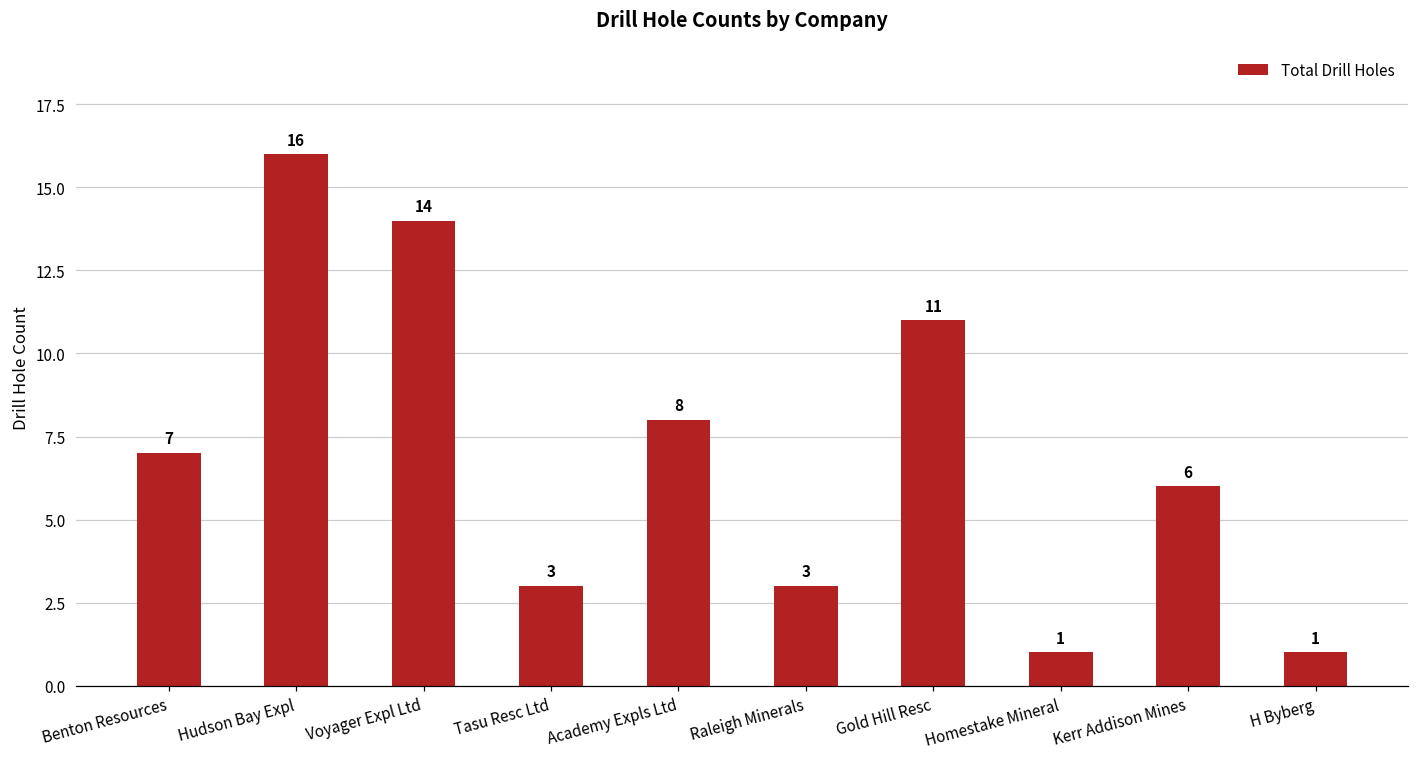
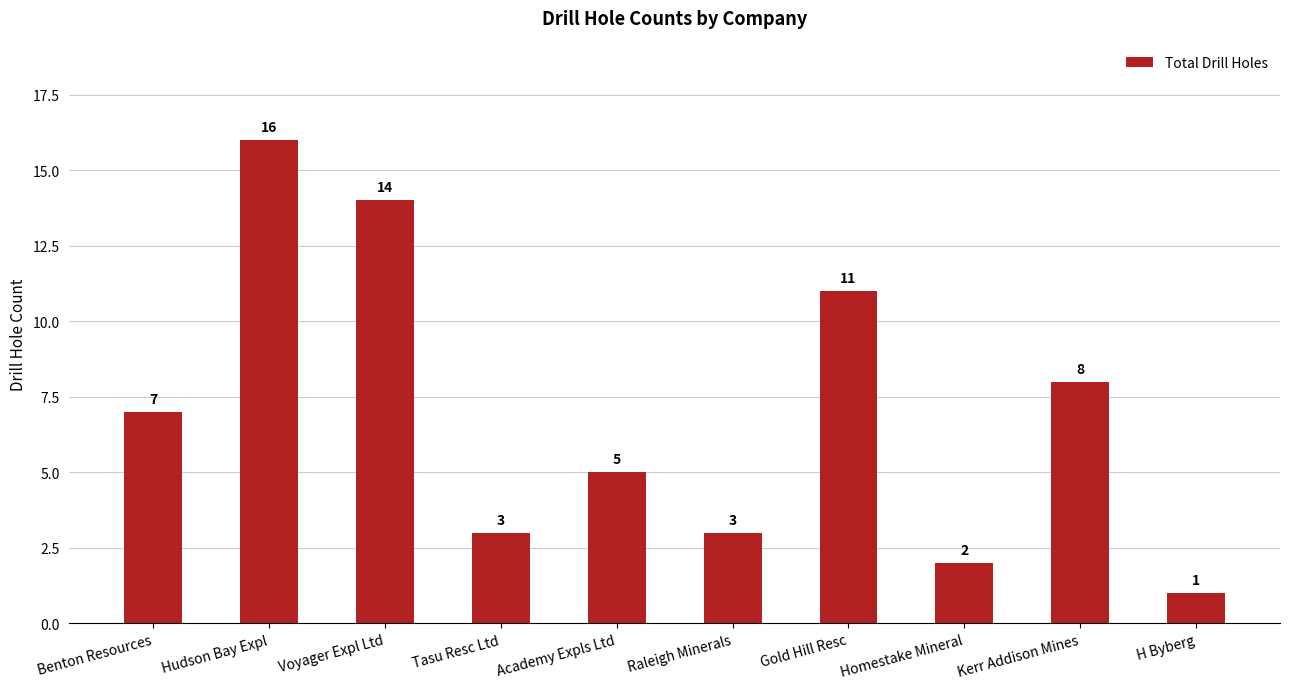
  {
    "Benton Resources": 7,
    "Hudson Bay Expl": 16,
    "Voyager Expl Ltd": 14,
    "Tasu Resc Ltd": 3,
-   "Academy Expls Ltd": 8,
+   "Academy Expls Ltd": 5,
    "Raleigh Minerals": 3,
    "Gold Hill Resc": 11,
-   "Homestake Mineral": 1,
-   "Kerr Addison Mines": 6,
+   "Homestake Mineral": 2,
+   "Kerr Addison Mines": 8,
    "H Byberg": 1
  }
